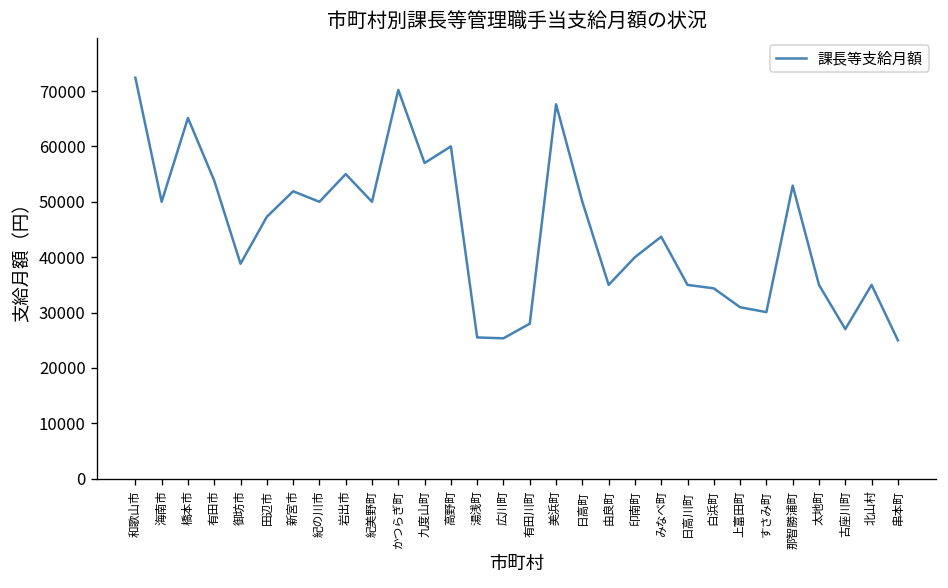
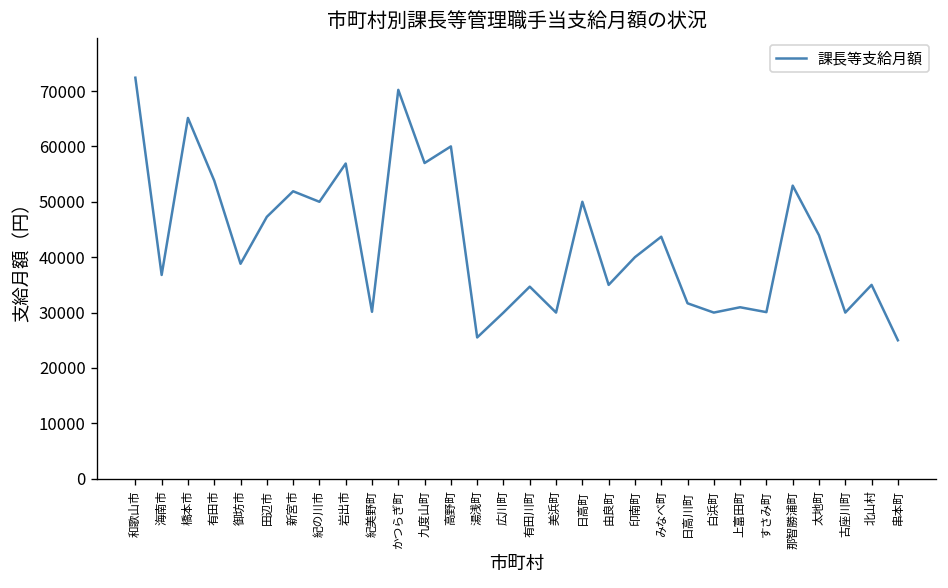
  {
    "和歌山市": 72000,
-   "海南市": 50000,
+   "海南市": 37000,
    "橋本市": 65000,
    "有田市": 54000,
    "御坊市": 39000,
    "田辺市": 47000,
    "新宮市": 52000,
    "紀の川市": 50000,
-   "岩出市": 55000,
-   "紀美野町": 50000,
+   "岩出市": 57000,
+   "紀美野町": 30000,
    "かつらぎ町": 70000,
    "九度山町": 57000,
    "高野町": 60000,
    "湯浅町": 26000,
-   "広川町": 25000,
-   "有田川町": 28000,
-   "美浜町": 68000,
+   "広川町": 30000,
+   "有田川町": 35000,
+   "美浜町": 30000,
    "日高町": 50000,
    "由良町": 35000,
    "印南町": 40000,
    "みなべ町": 44000,
-   "日高川町": 35000,
-   "白浜町": 34000,
+   "日高川町": 32000,
+   "白浜町": 30000,
    "上富田町": 31000,
    "すさみ町": 30000,
    "那智勝浦町": 53000,
-   "太地町": 35000,
-   "古座川町": 27000,
+   "太地町": 44000,
+   "古座川町": 30000,
    "北山村": 35000,
    "串本町": 25000
  }
